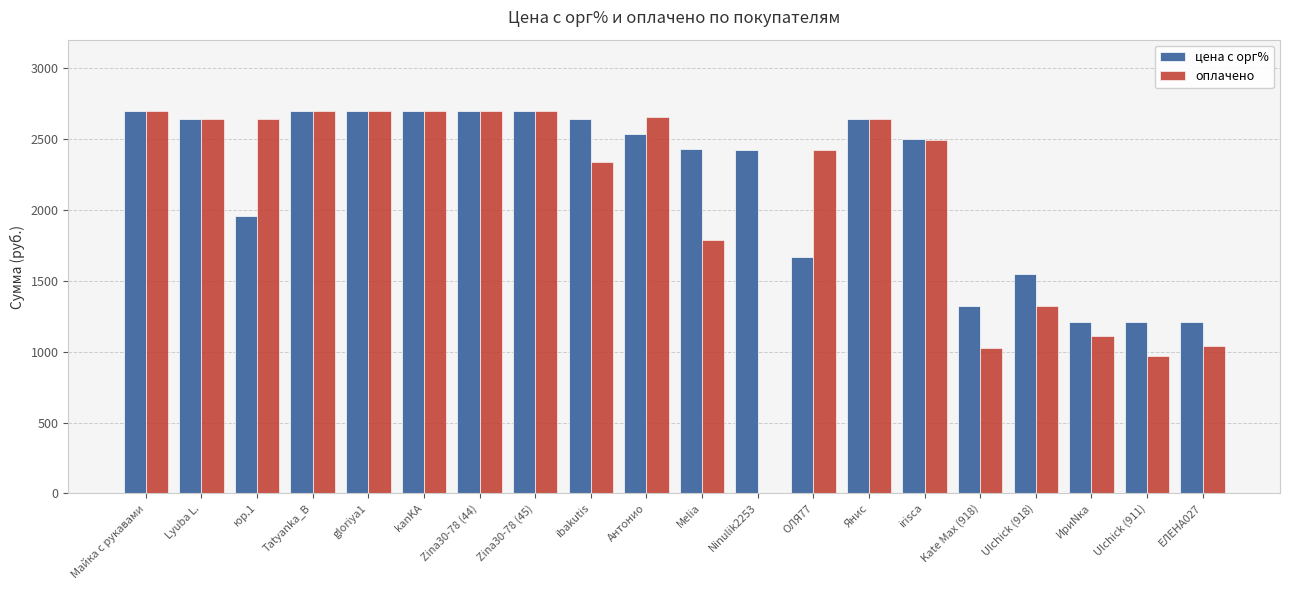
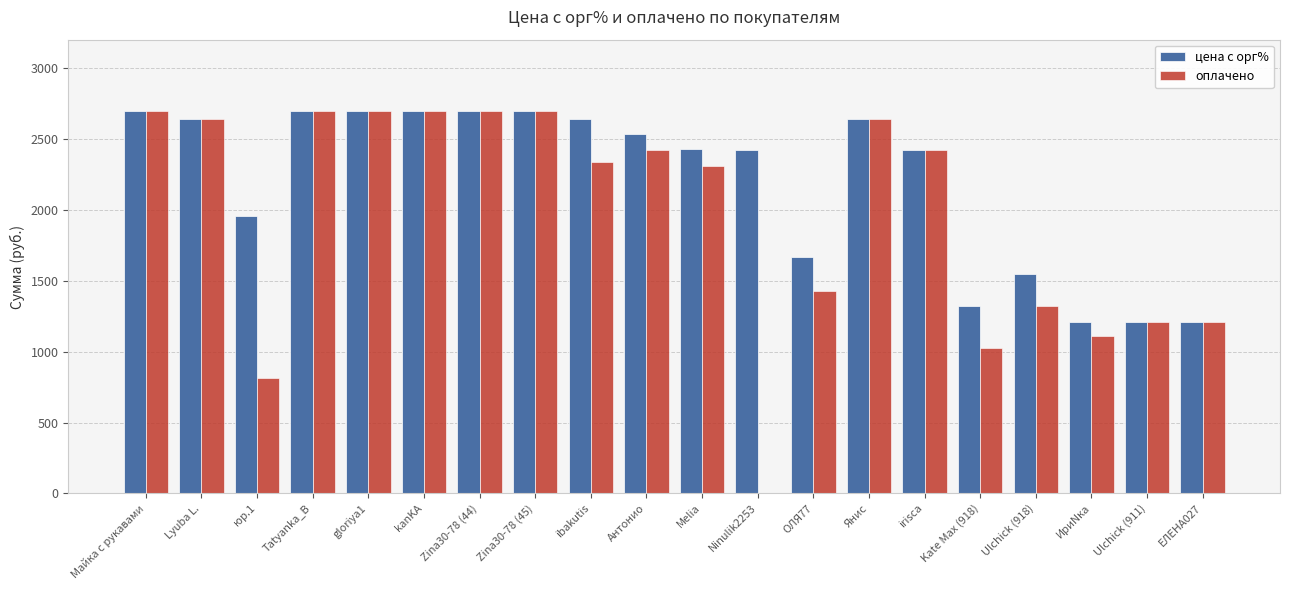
  {
    "цена с орг%": {
      "Майка с рукавами": 2700,
      "Lyuba L.": 2640,
      "юр.1": 1950,
      "Tatyanka_B": 2700,
      "gloriya1": 2700,
      "kanKA": 2700,
      "Zina30-78 (44)": 2700,
      "Zina30-78 (45)": 2700,
      "ibakutis": 2640,
      "Антонио": 2540,
      "Melia": 2430,
      "Ninulik2253": 2420,
      "ОЛЯ77": 1670,
      "Янис": 2640,
-     "irisca": 2500,
+     "irisca": 2420,
      "Kate Max (918)": 1320,
      "Ulchick (918)": 1550,
      "ИриNка": 1210,
      "Ulchick (911)": 1210,
      "ЕЛЕНА027": 1210
    },
    "оплачено": {
      "Майка с рукавами": 2700,
      "Lyuba L.": 2640,
-     "юр.1": 2640,
+     "юр.1": 820,
      "Tatyanka_B": 2700,
      "gloriya1": 2700,
      "kanKA": 2700,
      "Zina30-78 (44)": 2700,
      "Zina30-78 (45)": 2700,
      "ibakutis": 2340,
-     "Антонио": 2660,
-     "Melia": 1790,
+     "Антонио": 2420,
+     "Melia": 2310,
      "Ninulik2253": 0,
-     "ОЛЯ77": 2420,
+     "ОЛЯ77": 1430,
      "Янис": 2640,
-     "irisca": 2490,
+     "irisca": 2420,
      "Kate Max (918)": 1030,
      "Ulchick (918)": 1320,
      "ИриNка": 1110,
-     "Ulchick (911)": 970,
-     "ЕЛЕНА027": 1040
+     "Ulchick (911)": 1210,
+     "ЕЛЕНА027": 1210
    }
  }
